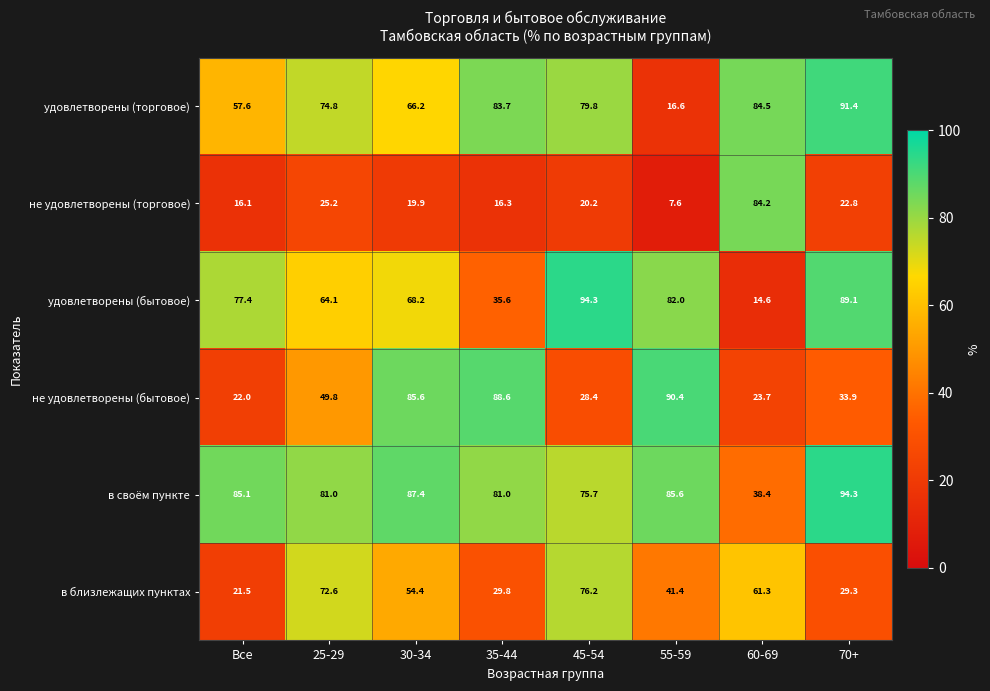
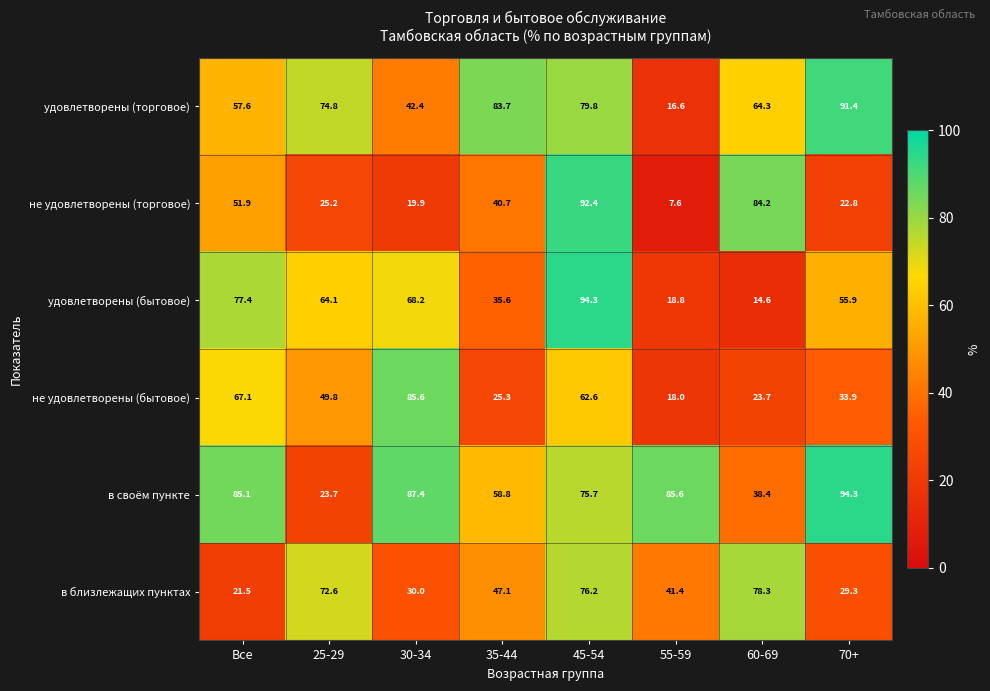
  {
    "удовлетворены (торговое)": {
      "Все": 57.6,
      "25-29": 74.8,
-     "30-34": 66.2,
+     "30-34": 42.4,
      "35-44": 83.7,
      "45-54": 79.8,
      "55-59": 16.6,
-     "60-69": 84.5,
+     "60-69": 64.3,
      "70+": 91.4
    },
    "не удовлетворены (торговое)": {
-     "Все": 16.1,
+     "Все": 51.9,
      "25-29": 25.2,
      "30-34": 19.9,
-     "35-44": 16.3,
-     "45-54": 20.2,
+     "35-44": 40.7,
+     "45-54": 92.4,
      "55-59": 7.6,
      "60-69": 84.2,
      "70+": 22.8
    },
    "удовлетворены (бытовое)": {
      "Все": 77.4,
      "25-29": 64.1,
      "30-34": 68.2,
      "35-44": 35.6,
      "45-54": 94.3,
-     "55-59": 82.0,
+     "55-59": 18.8,
      "60-69": 14.6,
-     "70+": 89.1
+     "70+": 55.9
    },
    "не удовлетворены (бытовое)": {
-     "Все": 22.0,
+     "Все": 67.1,
      "25-29": 49.8,
      "30-34": 85.6,
-     "35-44": 88.6,
-     "45-54": 28.4,
-     "55-59": 90.4,
+     "35-44": 25.3,
+     "45-54": 62.6,
+     "55-59": 18.0,
      "60-69": 23.7,
      "70+": 33.9
    },
    "в своём пункте": {
      "Все": 85.1,
-     "25-29": 81.0,
+     "25-29": 23.7,
      "30-34": 87.4,
-     "35-44": 81.0,
+     "35-44": 58.8,
      "45-54": 75.7,
      "55-59": 85.6,
      "60-69": 38.4,
      "70+": 94.3
    },
    "в близлежащих пунктах": {
      "Все": 21.5,
      "25-29": 72.6,
-     "30-34": 54.4,
-     "35-44": 29.8,
+     "30-34": 30.0,
+     "35-44": 47.1,
      "45-54": 76.2,
      "55-59": 41.4,
-     "60-69": 61.3,
+     "60-69": 78.3,
      "70+": 29.3
    }
  }
